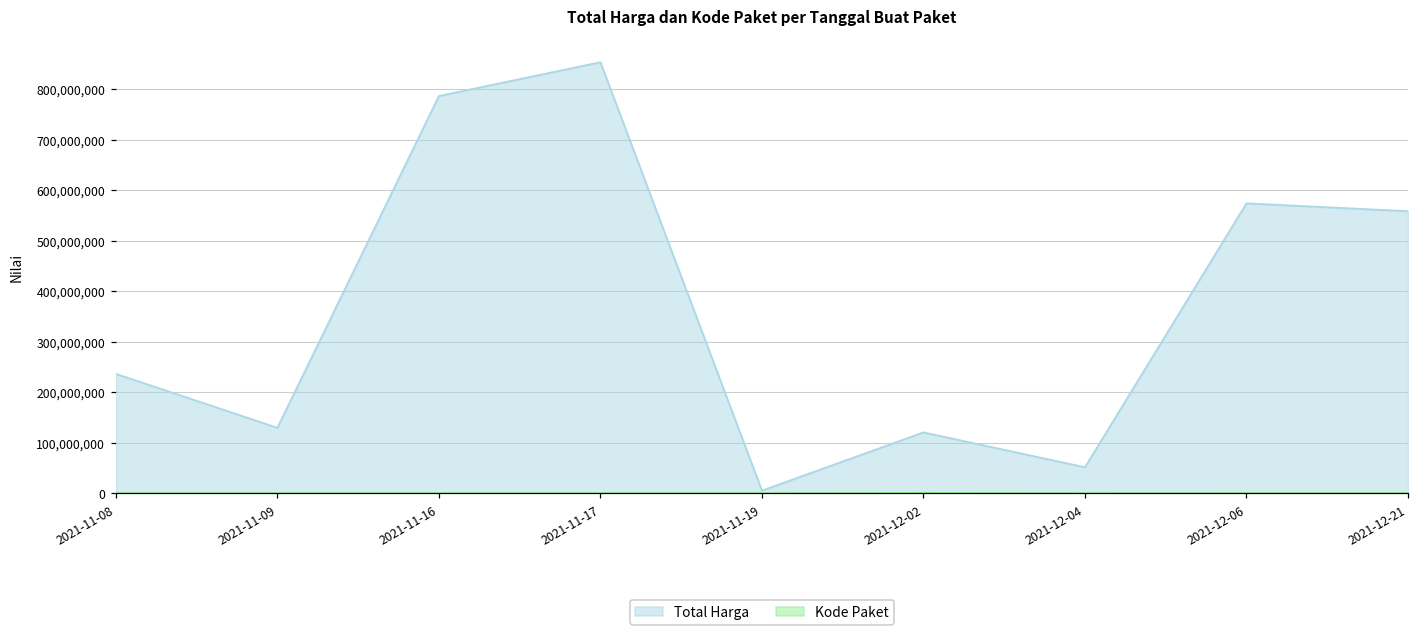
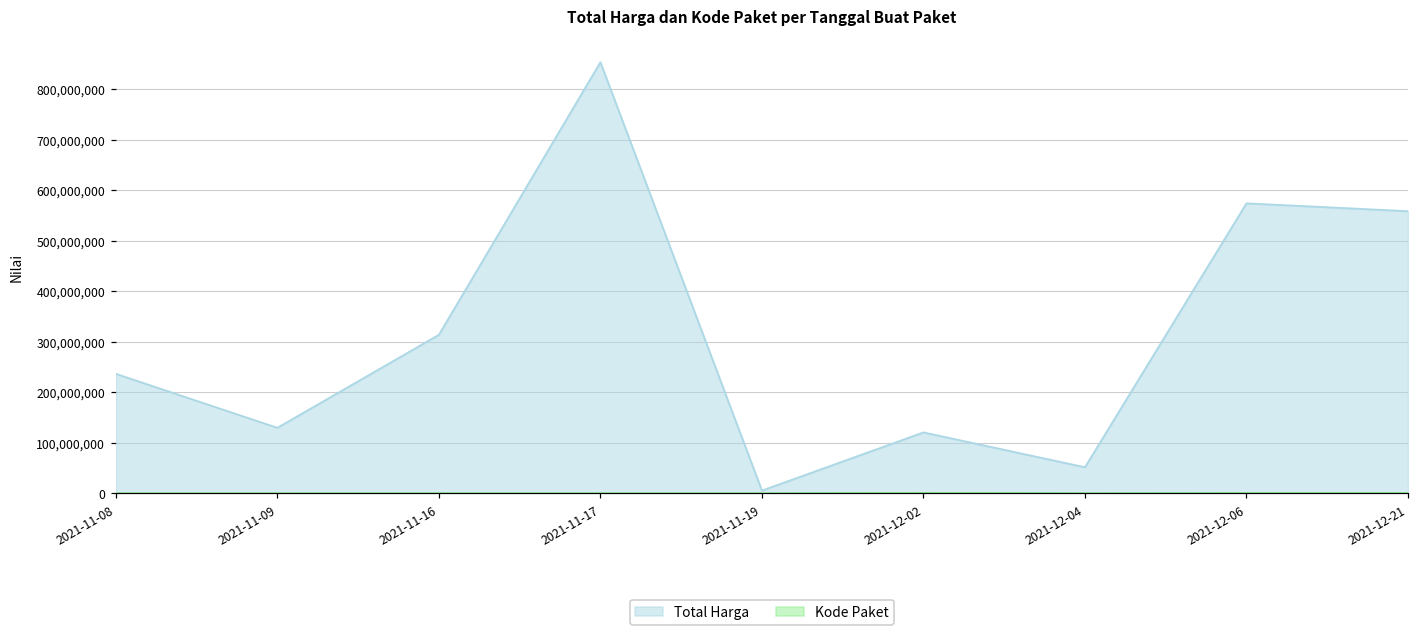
  {
    "Total Harga": {
      "2021-11-08": "240,000,000",
      "2021-11-09": "130,000,000",
-     "2021-11-16": "790,000,000",
+     "2021-11-16": "310,000,000",
      "2021-11-17": "850,000,000",
      "2021-12-02": "120,000,000",
      "2021-12-04": "50,000,000",
      "2021-12-06": "570,000,000",
      "2021-12-21": "560,000,000"
    },
    "Kode Paket": {
      "2021-11-08": "0",
      "2021-11-09": "0",
      "2021-11-16": "0",
      "2021-11-17": "0",
      "2021-12-02": "0",
      "2021-12-04": "0",
      "2021-12-06": "0",
      "2021-12-21": "0"
    }
  }
